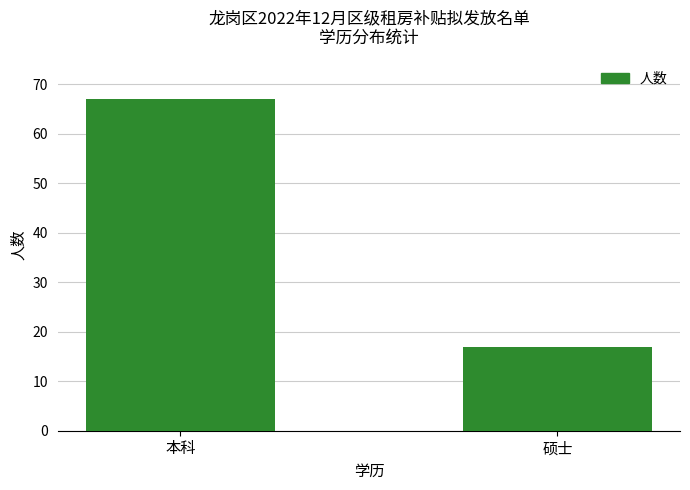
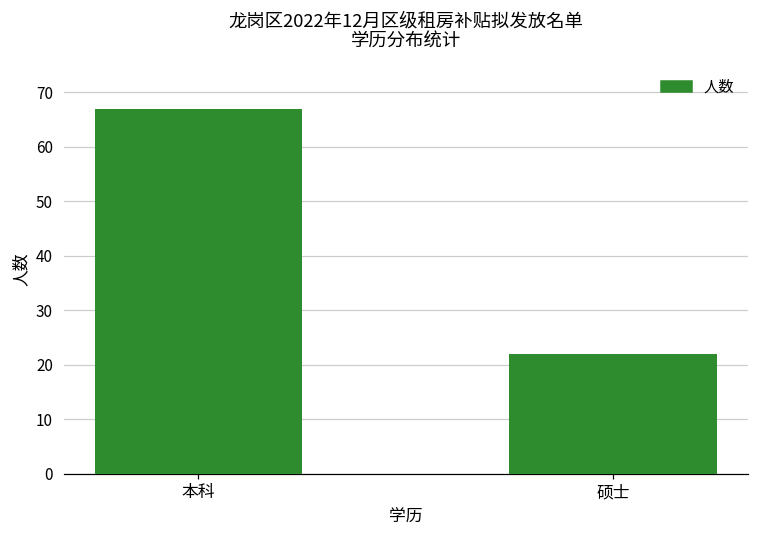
  {
    "本科": 67,
-   "硕士": 17
+   "硕士": 22
  }
